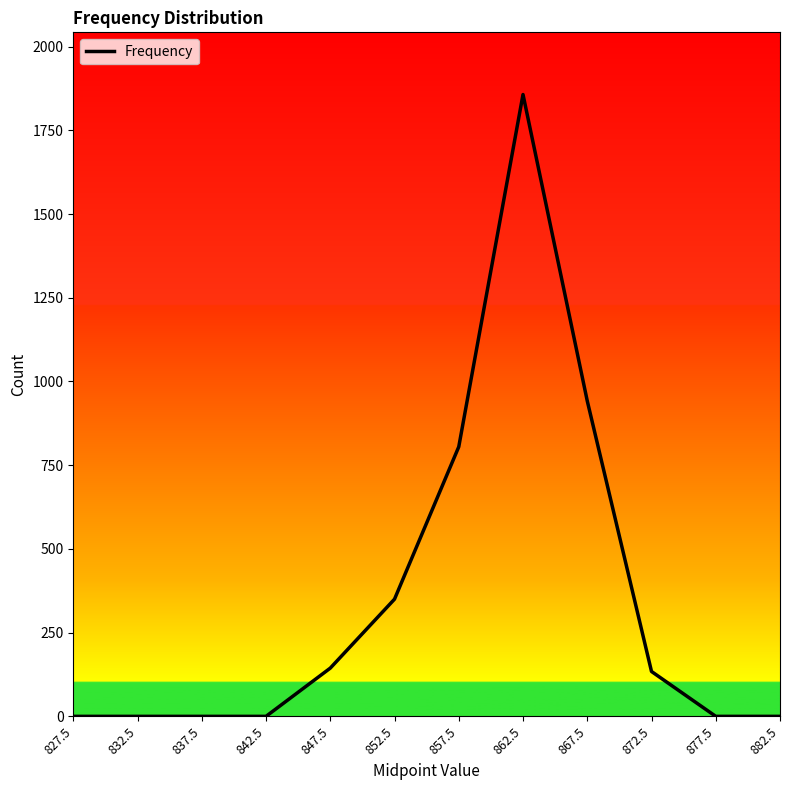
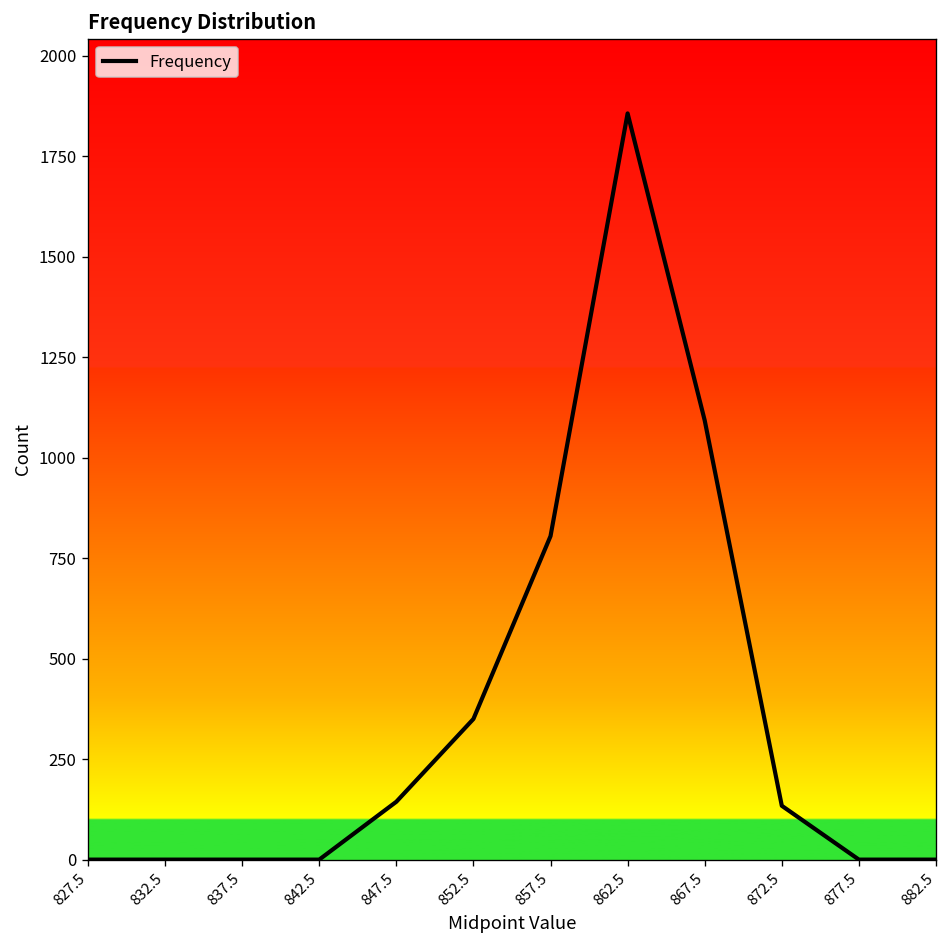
  {
    "827.5": 0,
    "832.5": 0,
    "837.5": 0,
    "842.5": 0,
    "847.5": 140,
    "852.5": 350,
    "857.5": 810,
    "862.5": 1860,
-   "867.5": 940,
+   "867.5": 1090,
    "872.5": 130,
    "877.5": 0,
    "882.5": 0
  }
